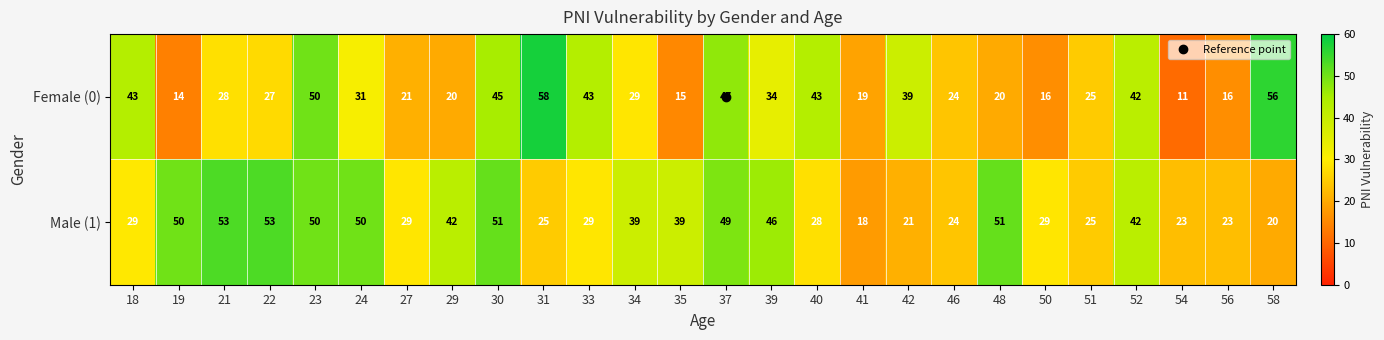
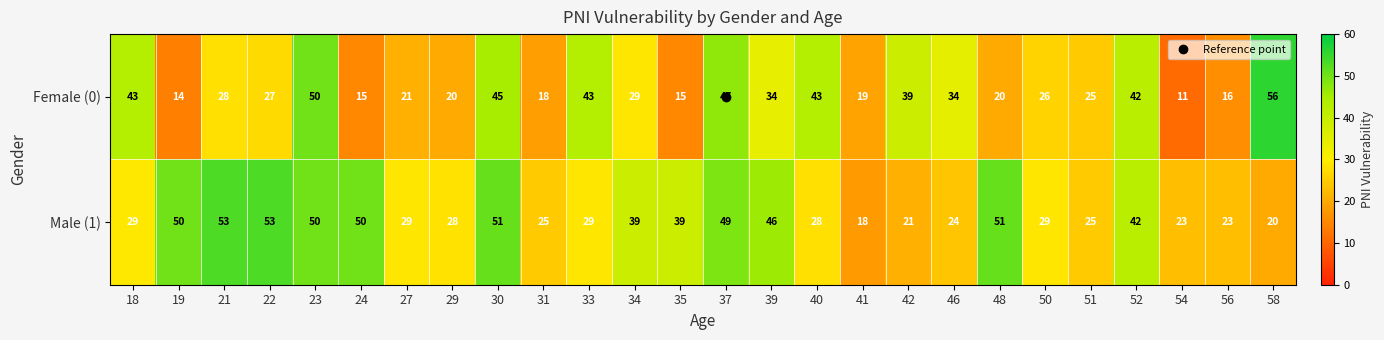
  {
    "Female (0)": {
      "18": 43,
      "19": 14,
      "21": 28,
      "22": 27,
      "23": 50,
-     "24": 31,
+     "24": 15,
      "27": 21,
      "29": 20,
      "30": 45,
-     "31": 58,
+     "31": 18,
      "33": 43,
      "34": 29,
      "35": 15,
      "39": 34,
      "40": 43,
      "41": 19,
      "42": 39,
-     "46": 24,
+     "46": 34,
      "48": 20,
-     "50": 16,
+     "50": 26,
      "51": 25,
      "52": 42,
      "54": 11,
      "56": 16,
      "58": 56
    },
    "Male (1)": {
      "18": 29,
      "19": 50,
      "21": 53,
      "22": 53,
      "23": 50,
      "24": 50,
      "27": 29,
-     "29": 42,
+     "29": 28,
      "30": 51,
      "31": 25,
      "33": 29,
      "34": 39,
      "35": 39,
      "37": 49,
      "39": 46,
      "40": 28,
      "41": 18,
      "42": 21,
      "46": 24,
      "48": 51,
      "50": 29,
      "51": 25,
      "52": 42,
      "54": 23,
      "56": 23,
      "58": 20
    }
  }
